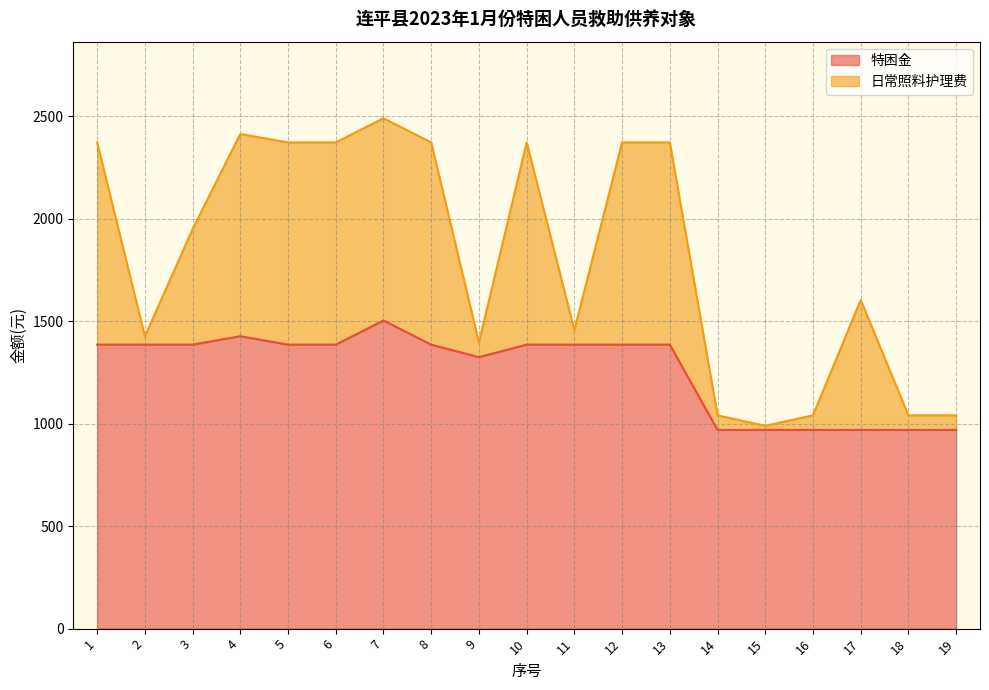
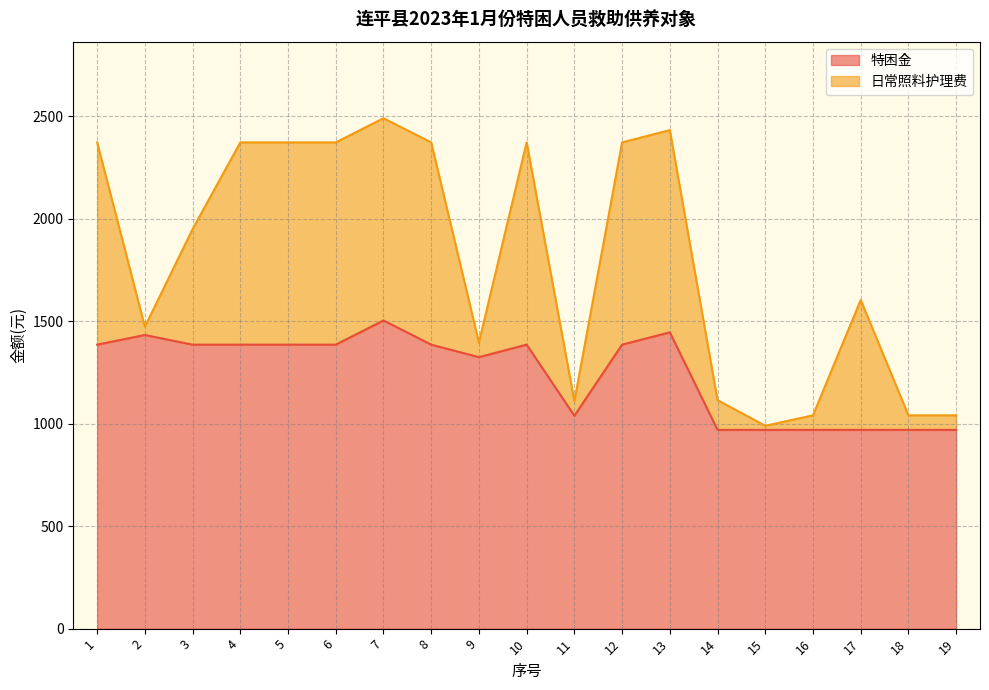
  {
    "特困金": {
      "1": 1390,
-     "2": 1390,
+     "2": 1430,
      "3": 1390,
-     "4": 1430,
+     "4": 1390,
      "5": 1390,
      "6": 1390,
      "7": 1500,
      "8": 1390,
      "9": 1330,
      "10": 1390,
-     "11": 1390,
+     "11": 1040,
      "12": 1390,
-     "13": 1390,
+     "13": 1450,
      "14": 970,
      "15": 970,
      "16": 970,
      "17": 970,
      "18": 970,
      "19": 970
    },
    "日常照料护理费": {
      "1": 990,
      "2": 40,
      "3": 560,
      "4": 990,
      "5": 990,
      "6": 990,
      "7": 990,
      "8": 990,
      "9": 70,
      "10": 990,
      "11": 70,
      "12": 990,
      "13": 990,
-     "14": 70,
+     "14": 150,
      "15": 20,
      "16": 70,
      "17": 630,
      "18": 70,
      "19": 70
    }
  }
